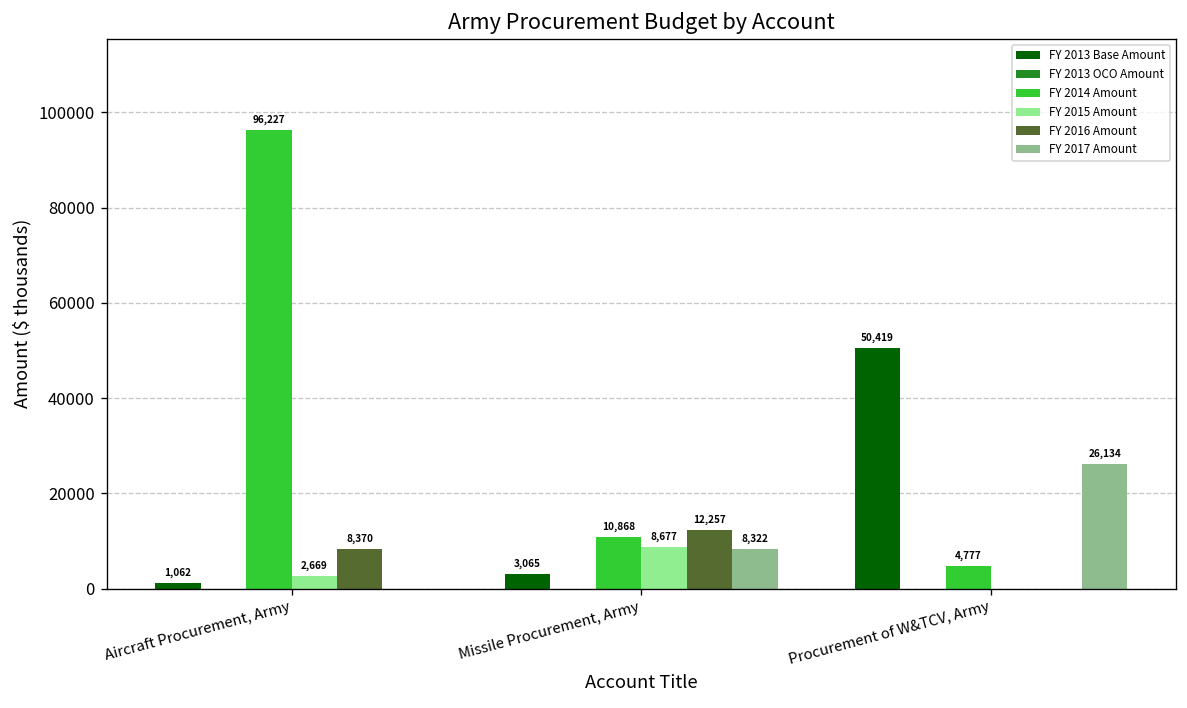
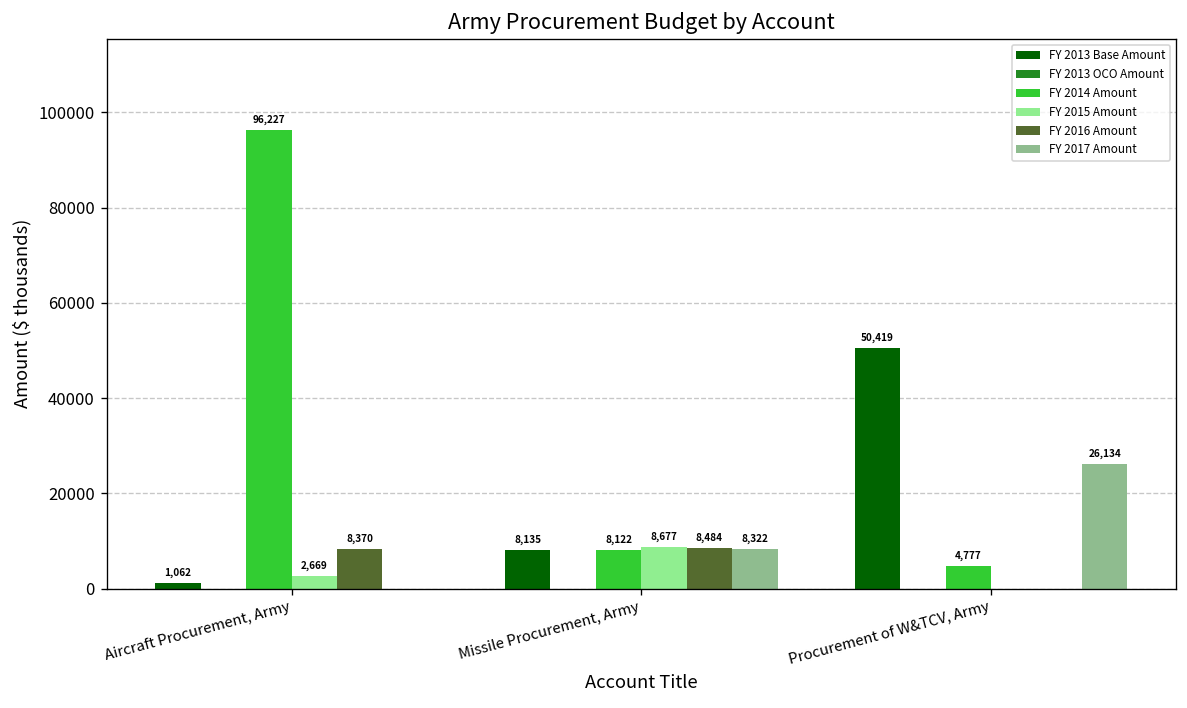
  {
    "FY 2013 Base Amount": {
      "Aircraft Procurement, Army": "1,062",
-     "Missile Procurement, Army": "3,065",
+     "Missile Procurement, Army": "8,135",
      "Procurement of W&TCV, Army": "50,419"
    },
    "FY 2013 OCO Amount": {
      "Aircraft Procurement, Army": "0",
      "Missile Procurement, Army": "0",
      "Procurement of W&TCV, Army": "0"
    },
    "FY 2014 Amount": {
      "Aircraft Procurement, Army": "96,227",
-     "Missile Procurement, Army": "10,868",
+     "Missile Procurement, Army": "8,122",
      "Procurement of W&TCV, Army": "4,777"
    },
    "FY 2016 Amount": {
      "Aircraft Procurement, Army": "8,370",
-     "Missile Procurement, Army": "12,257"
+     "Missile Procurement, Army": "8,484"
    }
  }
